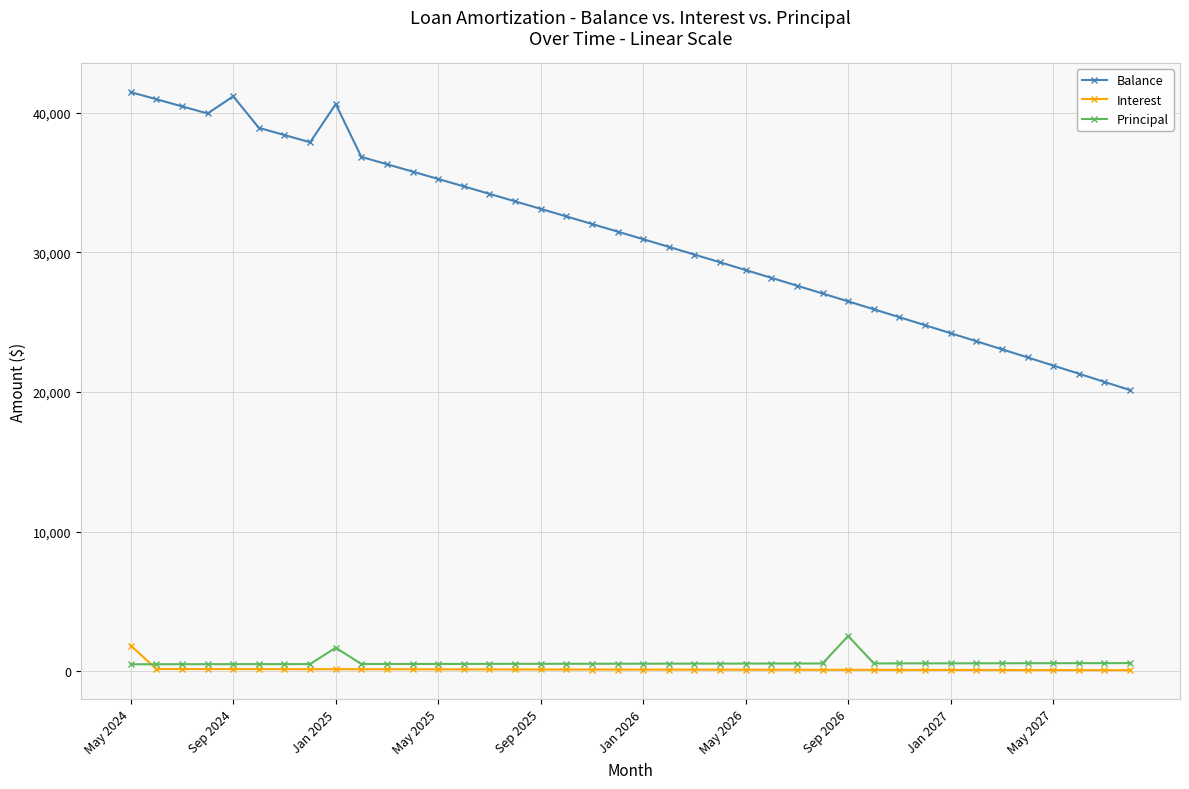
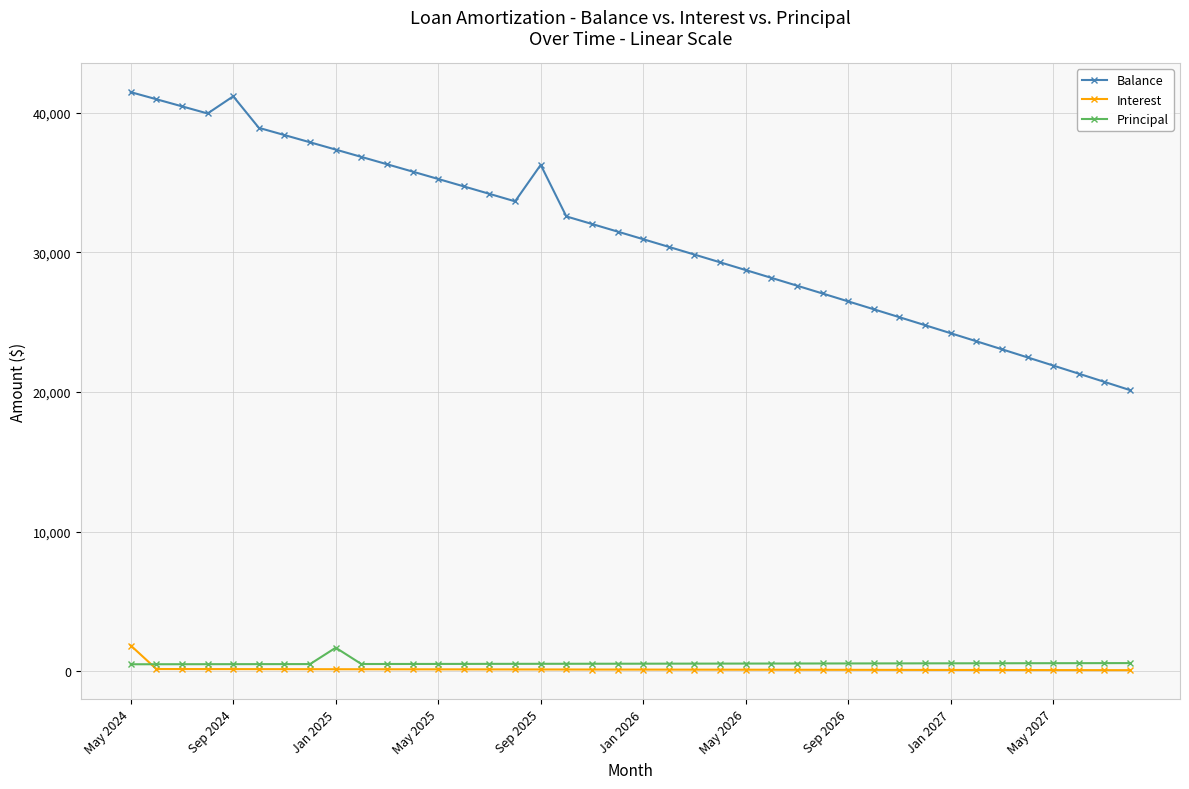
  {
    "Balance": {
      "May 2024": "41,500",
      "Sep 2024": "41,200",
-     "Jan 2025": "40,600",
+     "Jan 2025": "37,300",
      "May 2025": "35,200",
-     "Sep 2025": "33,100",
+     "Sep 2025": "36,300",
      "Jan 2026": "30,900",
      "May 2026": "28,700",
      "Sep 2026": "26,500",
      "Jan 2027": "24,200",
      "May 2027": "21,900"
    },
    "Interest": {
      "May 2024": "1,800",
      "Sep 2024": "200",
      "Jan 2025": "100",
      "May 2025": "100",
      "Sep 2025": "100",
      "Jan 2026": "100",
      "May 2026": "100",
      "Sep 2026": "100",
      "Jan 2027": "100",
      "May 2027": "100"
    },
    "Principal": {
      "May 2024": "500",
      "Sep 2024": "500",
      "Jan 2025": "1,700",
      "May 2025": "500",
      "Sep 2025": "500",
      "Jan 2026": "500",
      "May 2026": "600",
-     "Sep 2026": "2,500",
+     "Sep 2026": "600",
      "Jan 2027": "600",
      "May 2027": "600"
    }
  }
